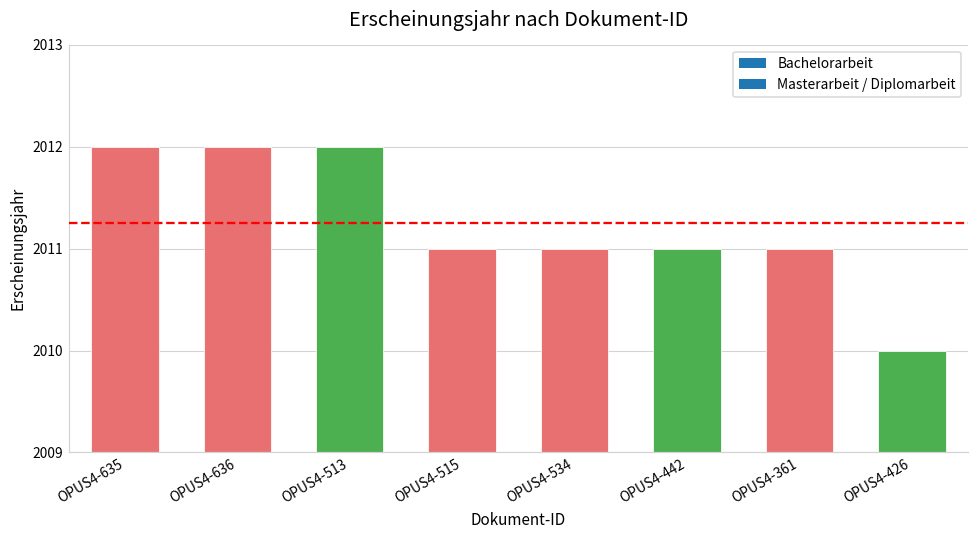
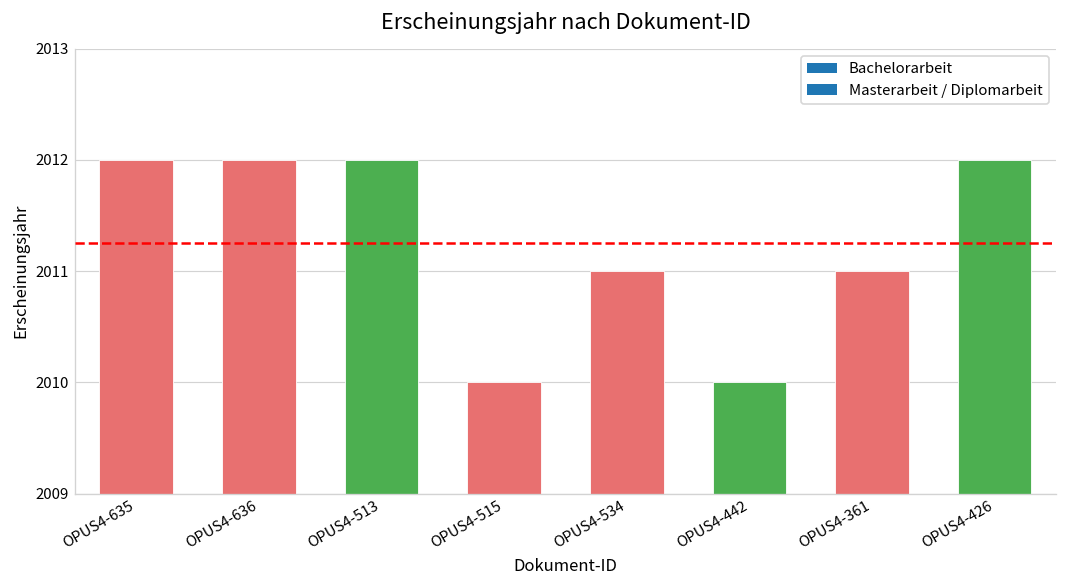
  {
    "OPUS4-635": 2012,
    "OPUS4-636": 2012,
    "OPUS4-513": 2012,
-   "OPUS4-515": 2011,
+   "OPUS4-515": 2010,
    "OPUS4-534": 2011,
-   "OPUS4-442": 2011,
+   "OPUS4-442": 2010,
    "OPUS4-361": 2011,
-   "OPUS4-426": 2010
+   "OPUS4-426": 2012
  }
